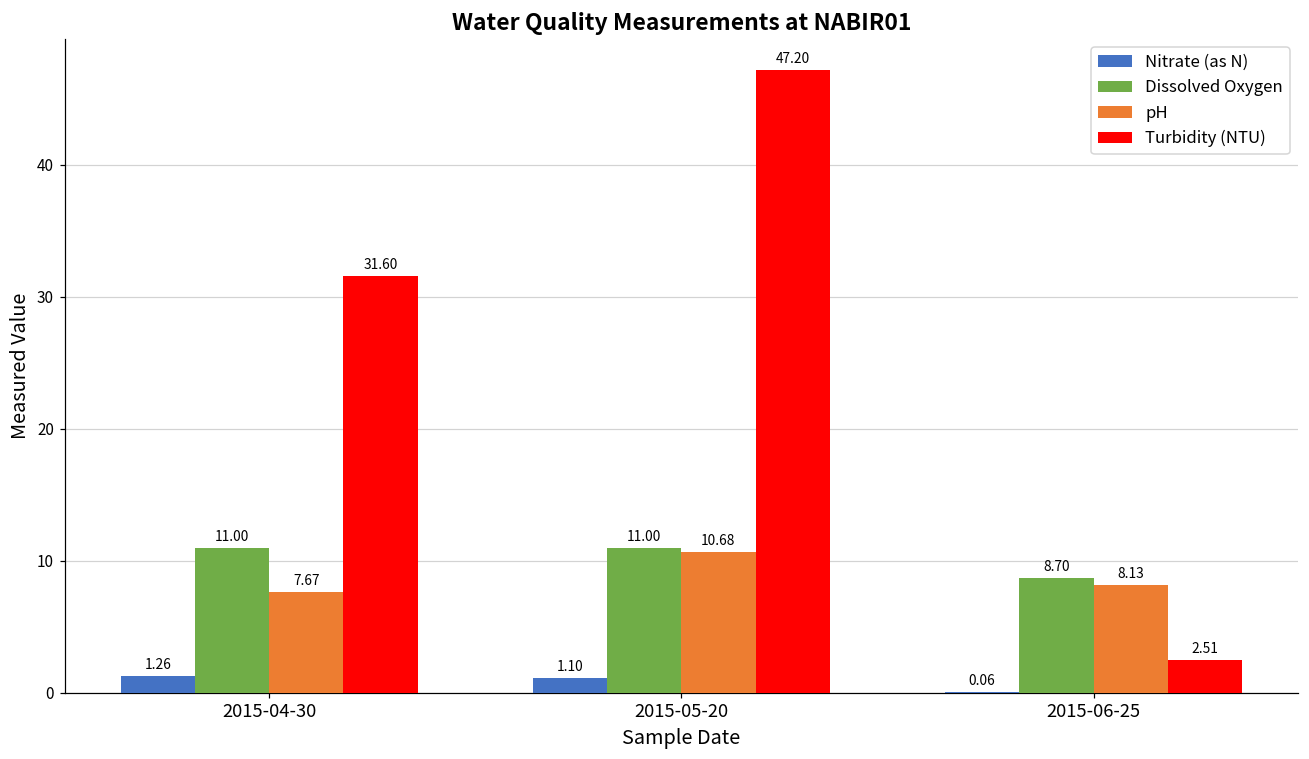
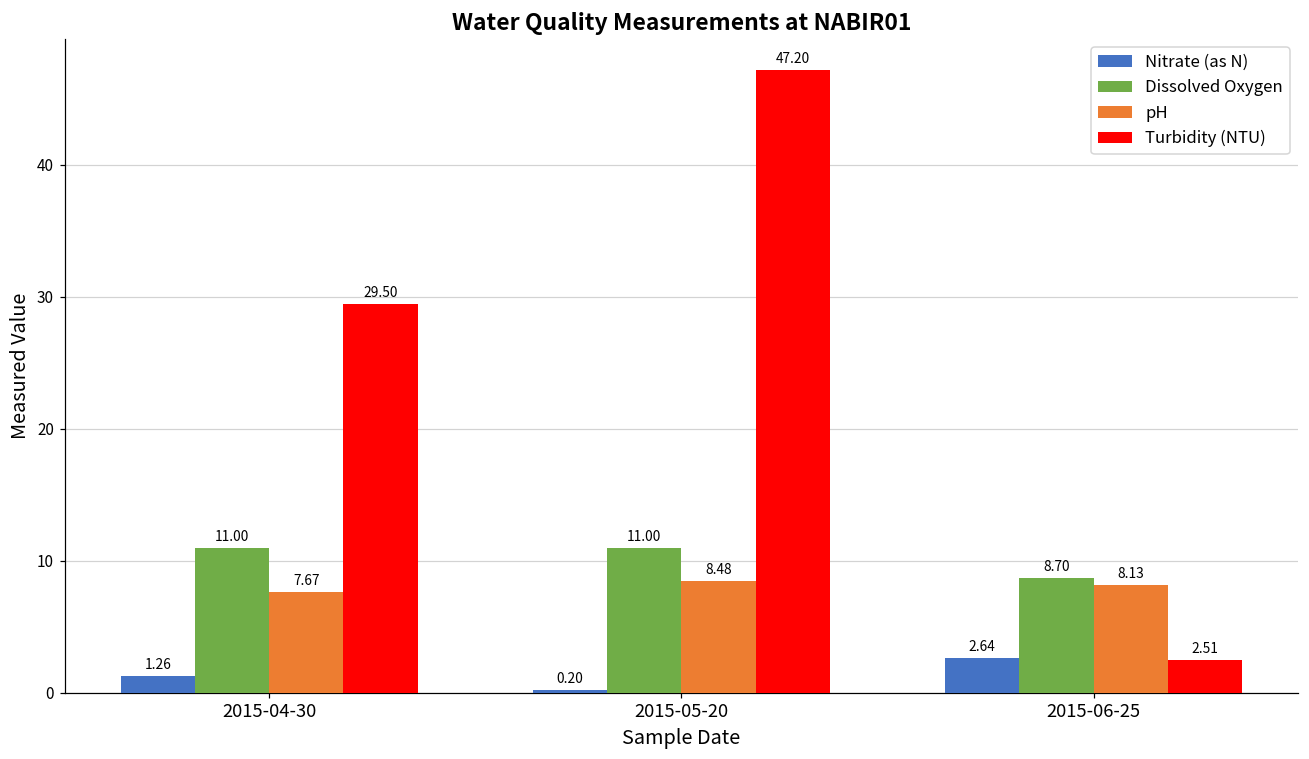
  {
    "Nitrate (as N)": {
      "2015-04-30": 1.26,
-     "2015-05-20": 1.10,
-     "2015-06-25": 0.06
+     "2015-05-20": 0.20,
+     "2015-06-25": 2.64
    },
    "Dissolved Oxygen": {
      "2015-04-30": 11.00,
      "2015-05-20": 11.00,
      "2015-06-25": 8.70
    },
    "pH": {
      "2015-04-30": 7.67,
-     "2015-05-20": 10.68,
+     "2015-05-20": 8.48,
      "2015-06-25": 8.13
    },
    "Turbidity (NTU)": {
-     "2015-04-30": 31.60,
+     "2015-04-30": 29.50,
      "2015-05-20": 47.20,
      "2015-06-25": 2.51
    }
  }
